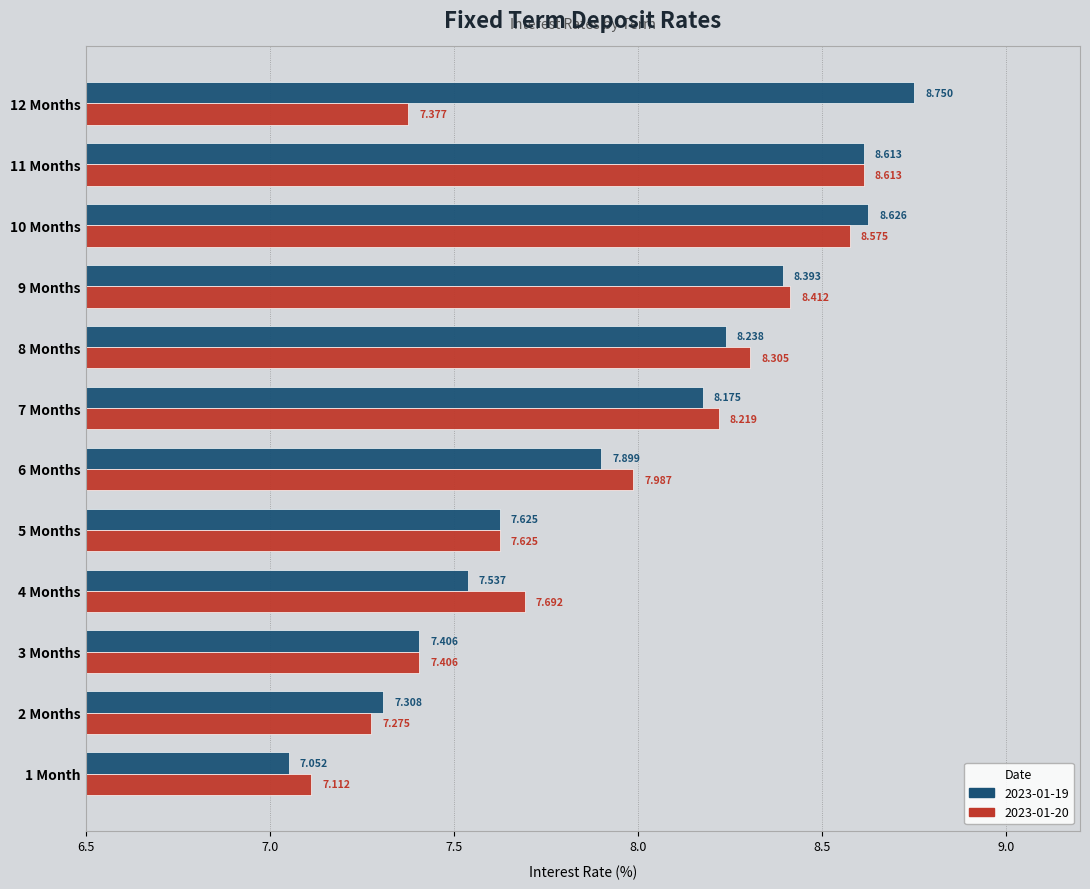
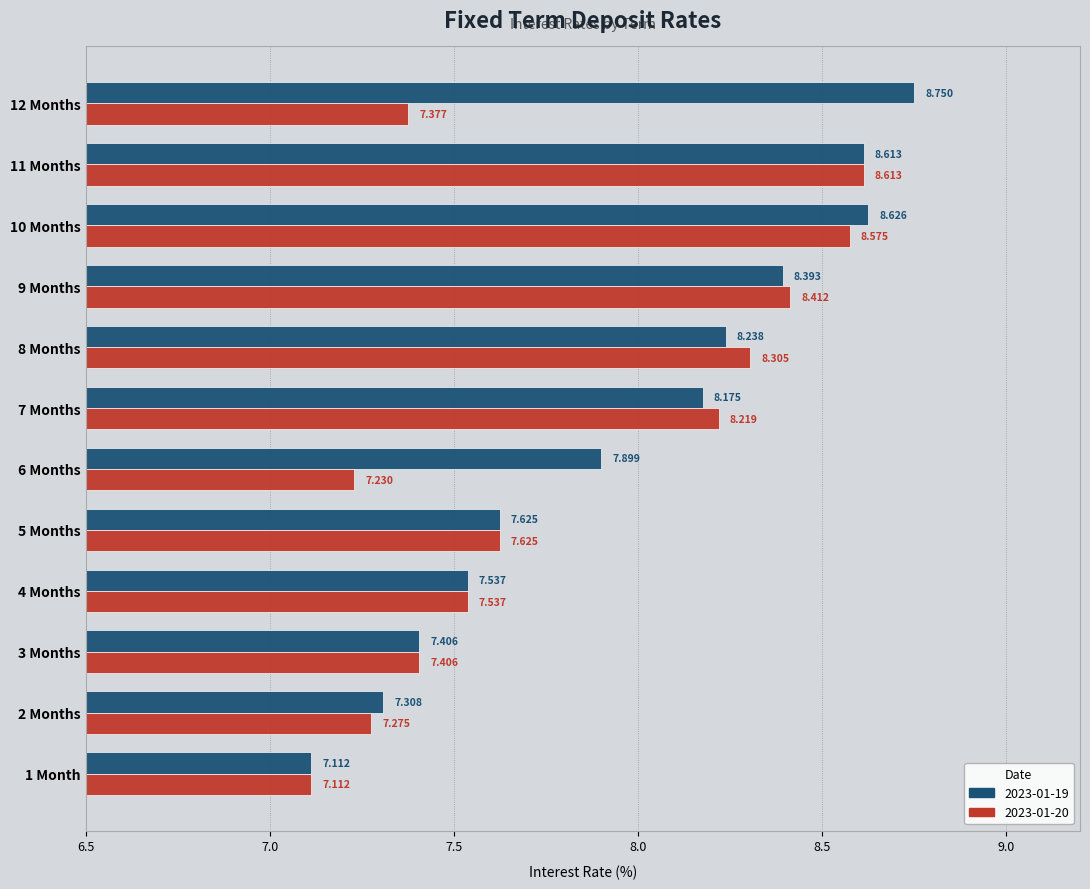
  {
    "2023-01-19": {
      "12 Months": 8.750,
      "11 Months": 8.613,
      "10 Months": 8.626,
      "9 Months": 8.393,
      "8 Months": 8.238,
      "7 Months": 8.175,
      "6 Months": 7.899,
      "5 Months": 7.625,
      "4 Months": 7.537,
      "3 Months": 7.406,
      "2 Months": 7.308,
-     "1 Month": 7.052
+     "1 Month": 7.112
    },
    "2023-01-20": {
      "12 Months": 7.377,
      "11 Months": 8.613,
      "10 Months": 8.575,
      "9 Months": 8.412,
      "8 Months": 8.305,
      "7 Months": 8.219,
-     "6 Months": 7.987,
+     "6 Months": 7.230,
      "5 Months": 7.625,
-     "4 Months": 7.692,
+     "4 Months": 7.537,
      "3 Months": 7.406,
      "2 Months": 7.275,
      "1 Month": 7.112
    }
  }
